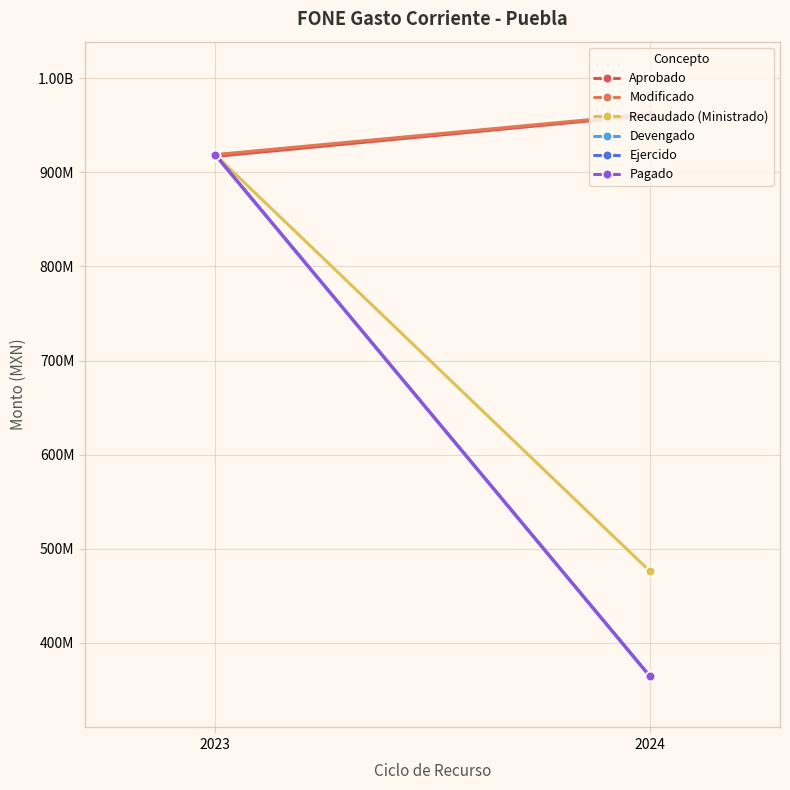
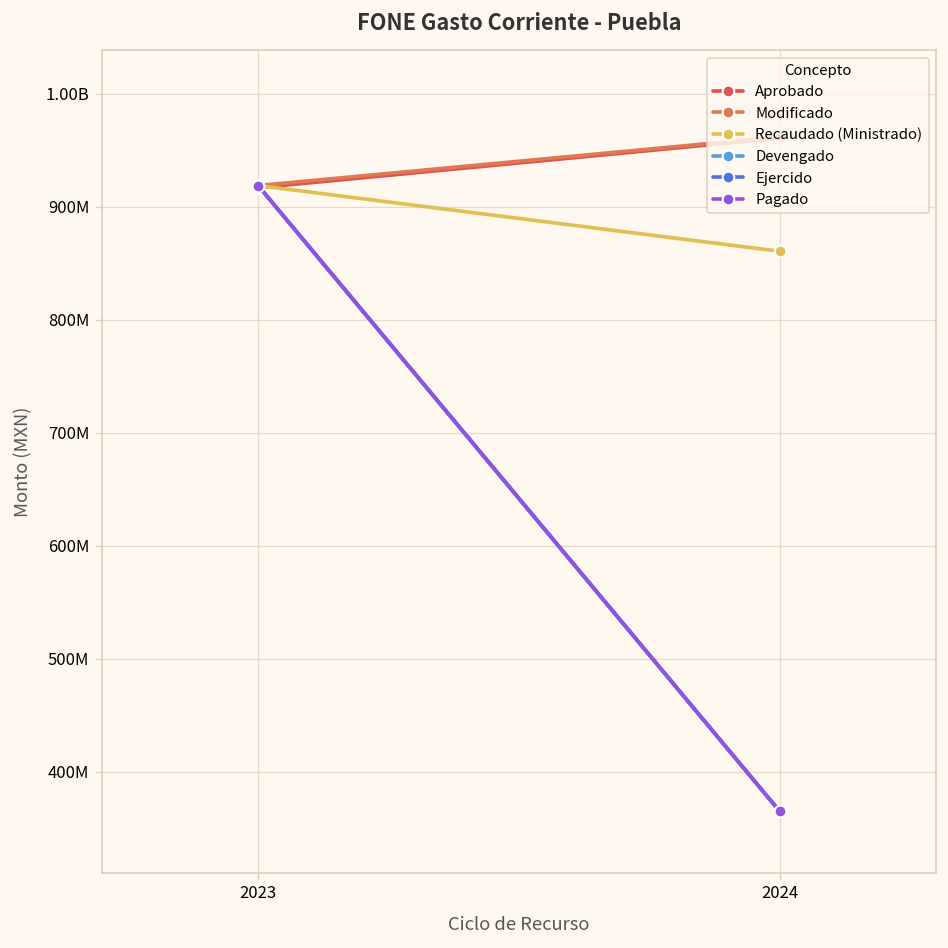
  {
    "Recaudado (Ministrado)": {
-     "2024": 480000000
+     "2024": 860000000
    },
    "Pagado": {
      "2024": 360000000
    }
  }
